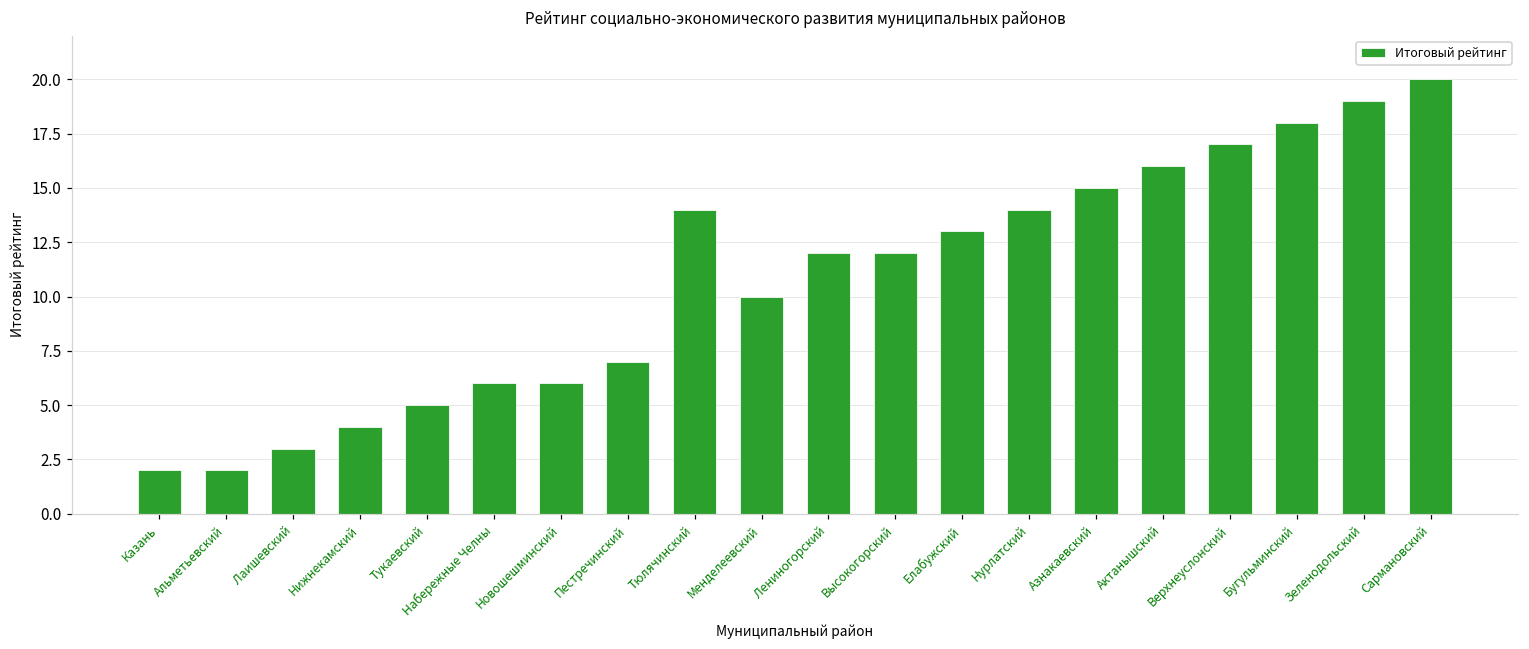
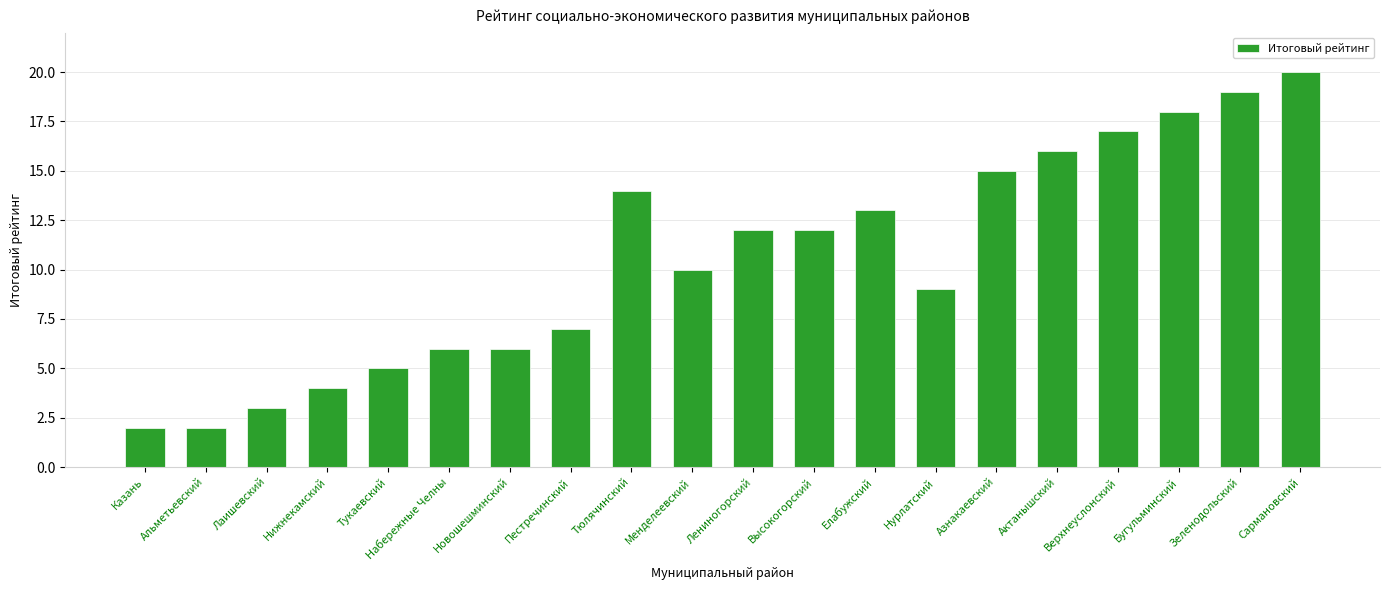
  {
    "Казань": 2,
    "Альметьевский": 2,
    "Лаишевский": 3,
    "Нижнекамский": 4,
    "Тукаевский": 5,
    "Набережные Челны": 6,
    "Новошешминский": 6,
    "Пестречинский": 7,
    "Тюлячинский": 14,
    "Менделеевский": 10,
    "Лениногорский": 12,
    "Высокогорский": 12,
    "Елабужский": 13,
-   "Нурлатский": 14,
+   "Нурлатский": 9,
    "Азнакаевский": 15,
    "Актанышский": 16,
    "Верхнеуслонский": 17,
    "Бугульминский": 18,
    "Зеленодольский": 19,
    "Сармановский": 20
  }
